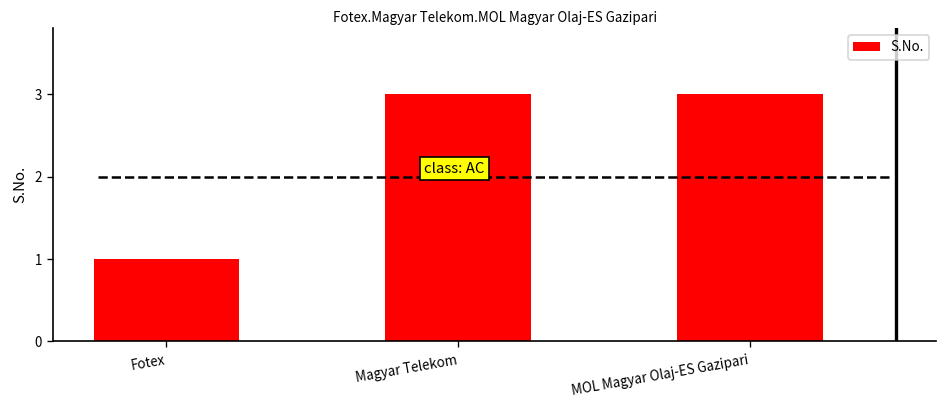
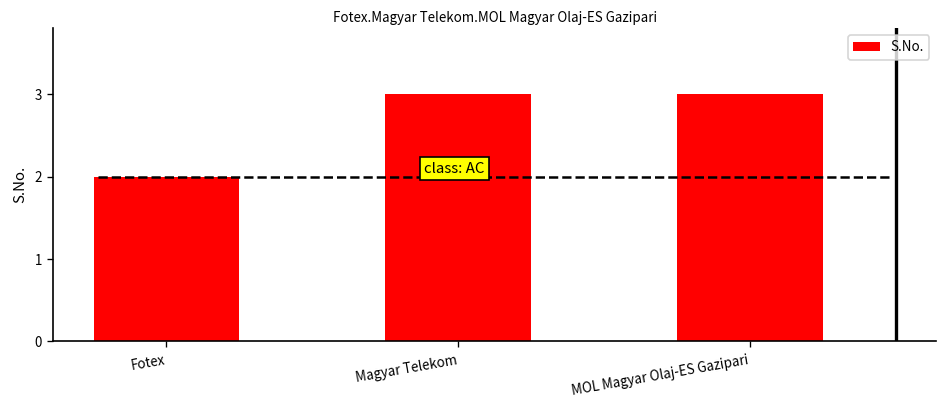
  {
-   "Fotex": 1,
+   "Fotex": 2,
    "Magyar Telekom": 3,
    "MOL Magyar Olaj-ES Gazipari": 3
  }
